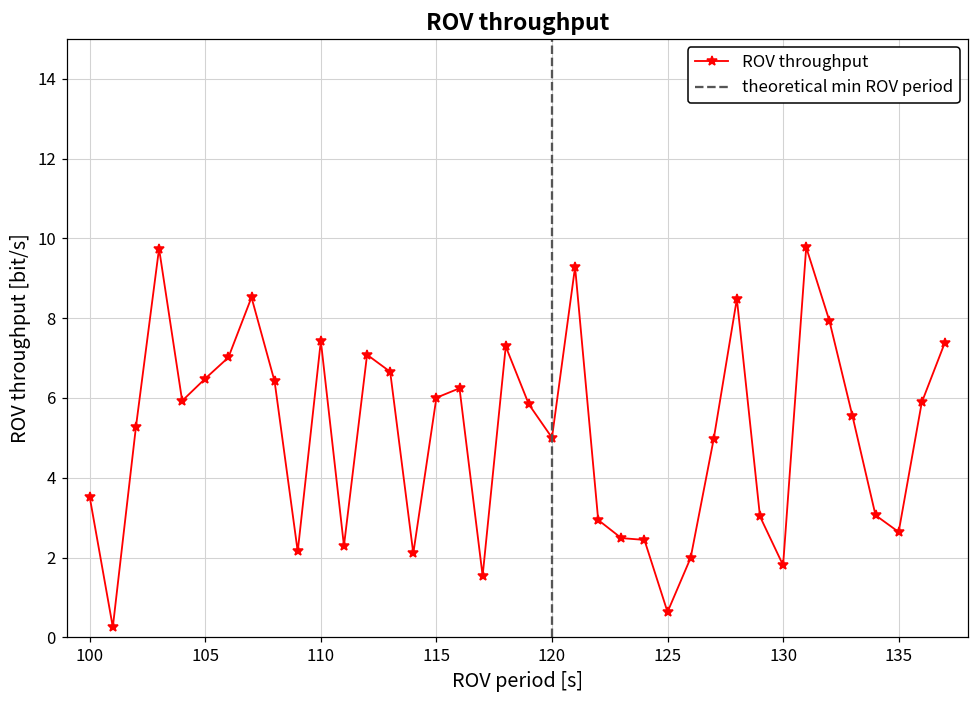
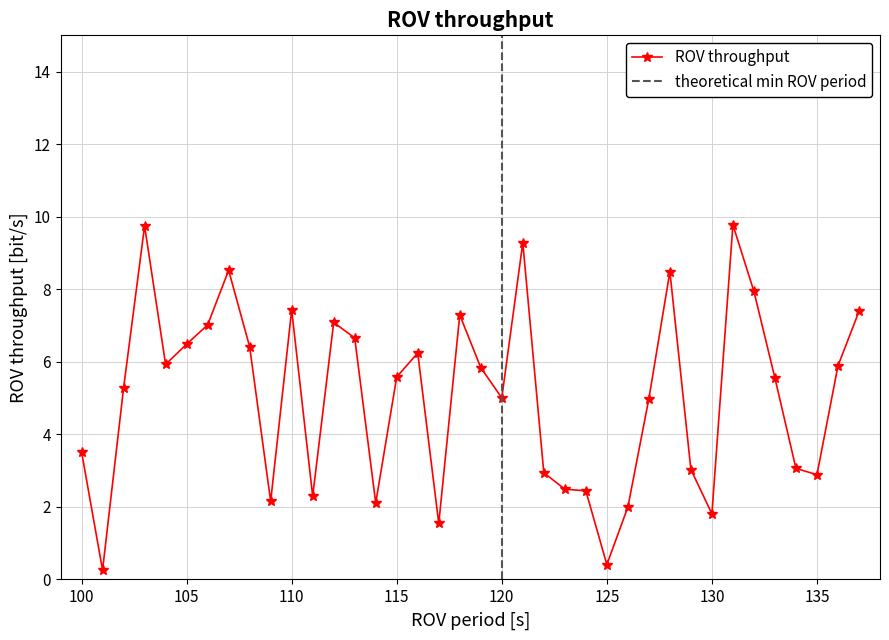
  {
    "100": 3.5,
    "105": 6.5,
    "110": 7.4,
-   "115": 6.0,
+   "115": 5.6,
    "120": 5.0,
-   "125": 0.6,
+   "125": 0.4,
    "130": 1.8,
-   "135": 2.6
+   "135": 2.9
  }
